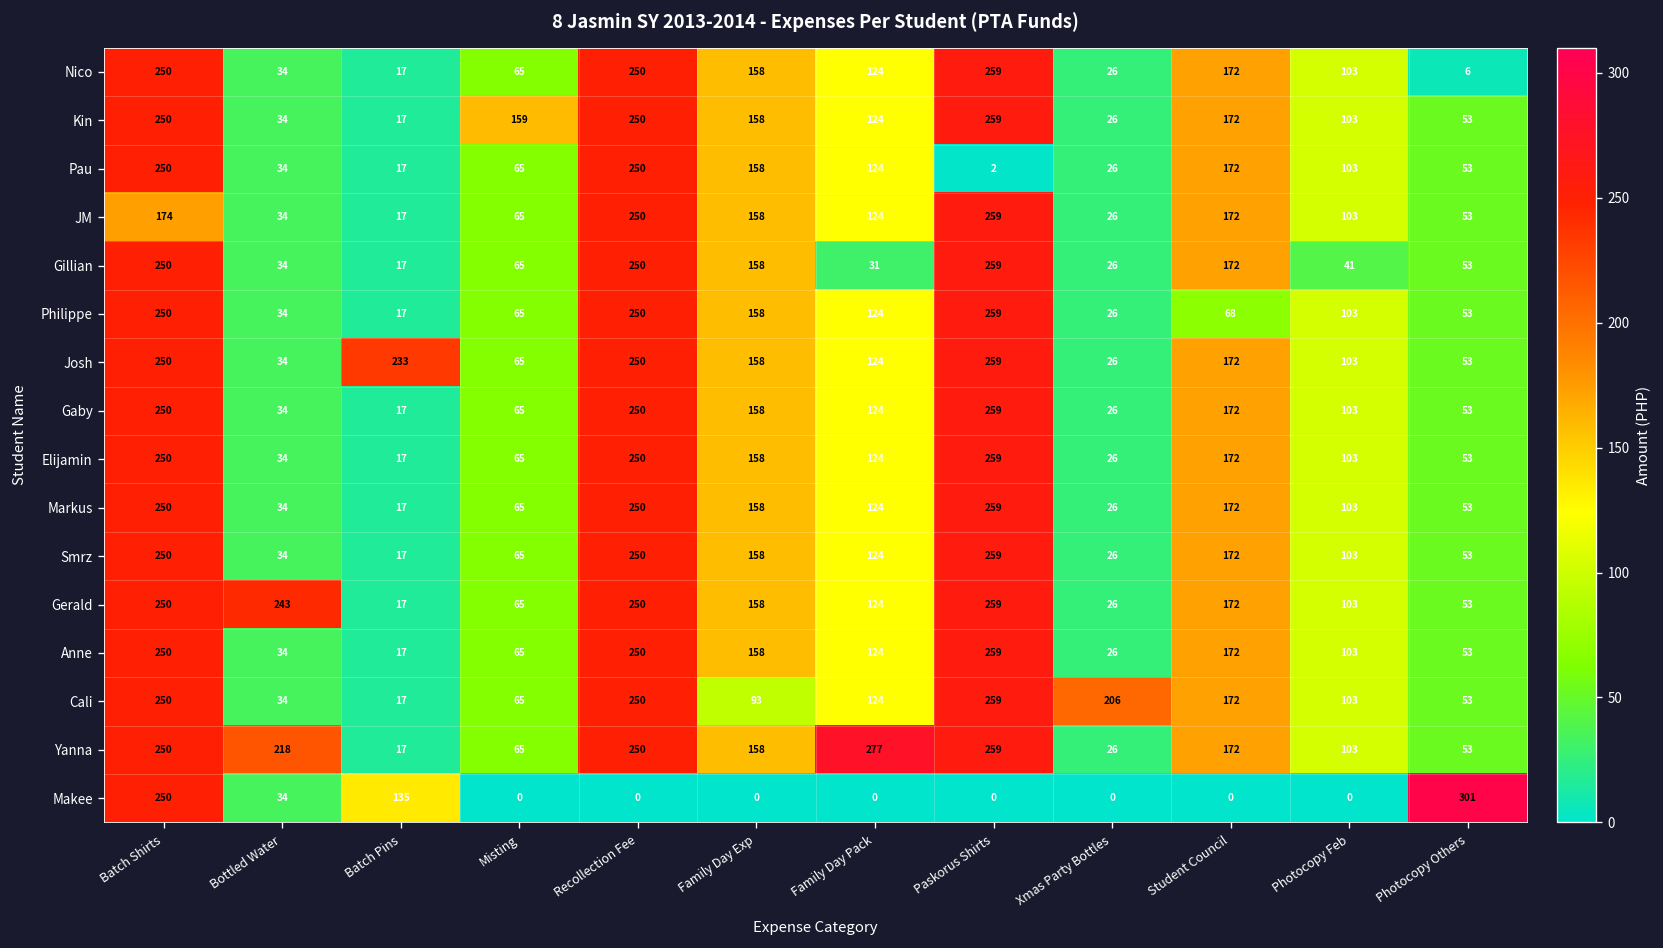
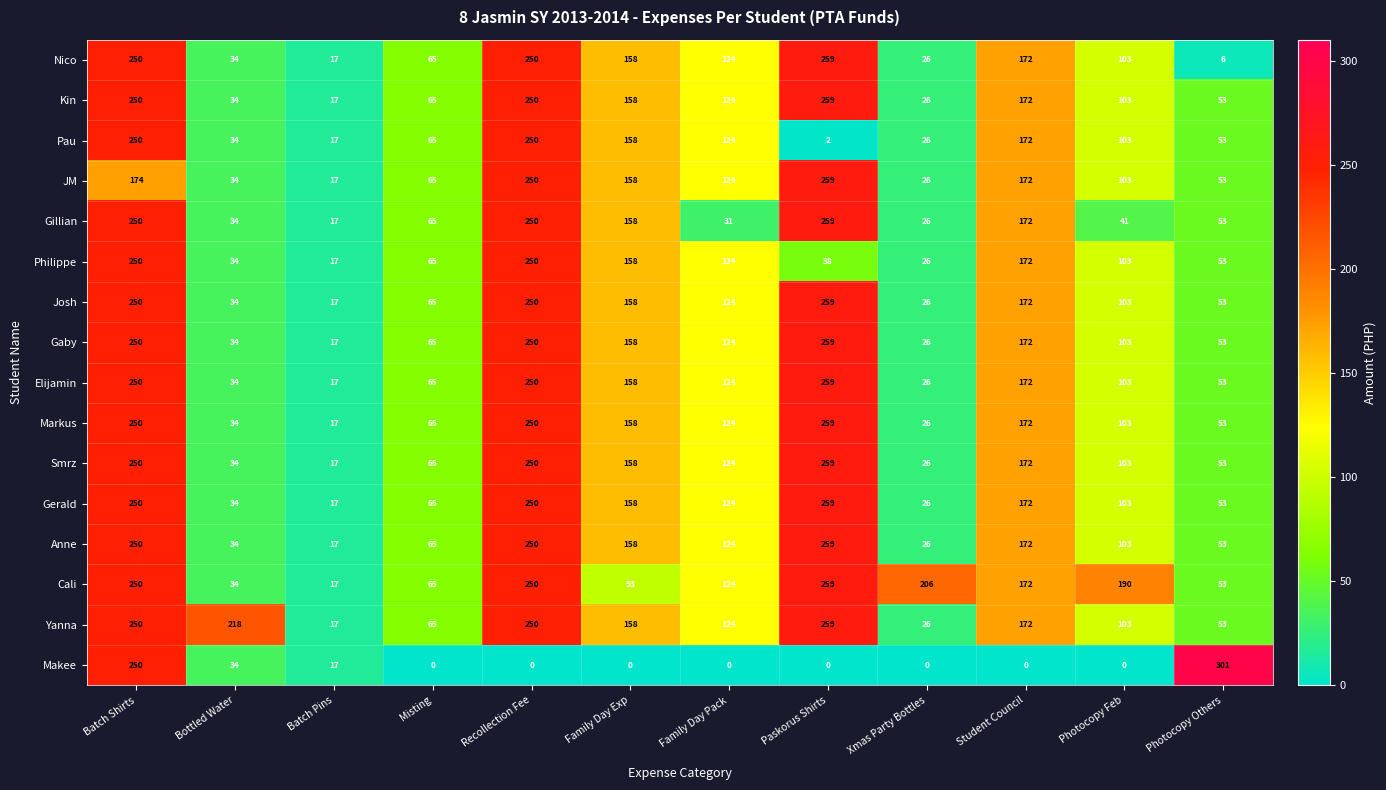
  {
    "Nico": {
      "Batch Shirts": 250,
      "Bottled Water": 34,
      "Batch Pins": 17,
      "Misting": 65,
      "Recollection Fee": 250,
      "Family Day Exp": 158,
      "Family Day Pack": 124,
      "Paskorus Shirts": 259,
      "Xmas Party Bottles": 26,
      "Student Council": 172,
      "Photocopy Feb": 103,
      "Photocopy Others": 6
    },
    "Kin": {
      "Batch Shirts": 250,
      "Bottled Water": 34,
      "Batch Pins": 17,
-     "Misting": 159,
+     "Misting": 65,
      "Recollection Fee": 250,
      "Family Day Exp": 158,
      "Family Day Pack": 124,
      "Paskorus Shirts": 259,
      "Xmas Party Bottles": 26,
      "Student Council": 172,
      "Photocopy Feb": 103,
      "Photocopy Others": 53
    },
    "Pau": {
      "Batch Shirts": 250,
      "Bottled Water": 34,
      "Batch Pins": 17,
      "Misting": 65,
      "Recollection Fee": 250,
      "Family Day Exp": 158,
      "Family Day Pack": 124,
      "Paskorus Shirts": 2,
      "Xmas Party Bottles": 26,
      "Student Council": 172,
      "Photocopy Feb": 103,
      "Photocopy Others": 53
    },
    "JM": {
      "Batch Shirts": 174,
      "Bottled Water": 34,
      "Batch Pins": 17,
      "Misting": 65,
      "Recollection Fee": 250,
      "Family Day Exp": 158,
      "Family Day Pack": 124,
      "Paskorus Shirts": 259,
      "Xmas Party Bottles": 26,
      "Student Council": 172,
      "Photocopy Feb": 103,
      "Photocopy Others": 53
    },
    "Gillian": {
      "Batch Shirts": 250,
      "Bottled Water": 34,
      "Batch Pins": 17,
      "Misting": 65,
      "Recollection Fee": 250,
      "Family Day Exp": 158,
      "Family Day Pack": 31,
      "Paskorus Shirts": 259,
      "Xmas Party Bottles": 26,
      "Student Council": 172,
      "Photocopy Feb": 41,
      "Photocopy Others": 53
    },
    "Philippe": {
      "Batch Shirts": 250,
      "Bottled Water": 34,
      "Batch Pins": 17,
      "Misting": 65,
      "Recollection Fee": 250,
      "Family Day Exp": 158,
      "Family Day Pack": 124,
-     "Paskorus Shirts": 259,
+     "Paskorus Shirts": 58,
      "Xmas Party Bottles": 26,
-     "Student Council": 68,
+     "Student Council": 172,
      "Photocopy Feb": 103,
      "Photocopy Others": 53
    },
    "Josh": {
      "Batch Shirts": 250,
      "Bottled Water": 34,
-     "Batch Pins": 233,
+     "Batch Pins": 17,
      "Misting": 65,
      "Recollection Fee": 250,
      "Family Day Exp": 158,
      "Family Day Pack": 124,
      "Paskorus Shirts": 259,
      "Xmas Party Bottles": 26,
      "Student Council": 172,
      "Photocopy Feb": 103,
      "Photocopy Others": 53
    },
    "Gaby": {
      "Batch Shirts": 250,
      "Bottled Water": 34,
      "Batch Pins": 17,
      "Misting": 65,
      "Recollection Fee": 250,
      "Family Day Exp": 158,
      "Family Day Pack": 124,
      "Paskorus Shirts": 259,
      "Xmas Party Bottles": 26,
      "Student Council": 172,
      "Photocopy Feb": 103,
      "Photocopy Others": 53
    },
    "Elijamin": {
      "Batch Shirts": 250,
      "Bottled Water": 34,
      "Batch Pins": 17,
      "Misting": 65,
      "Recollection Fee": 250,
      "Family Day Exp": 158,
      "Family Day Pack": 124,
      "Paskorus Shirts": 259,
      "Xmas Party Bottles": 26,
      "Student Council": 172,
      "Photocopy Feb": 103,
      "Photocopy Others": 53
    },
    "Markus": {
      "Batch Shirts": 250,
      "Bottled Water": 34,
      "Batch Pins": 17,
      "Misting": 65,
      "Recollection Fee": 250,
      "Family Day Exp": 158,
      "Family Day Pack": 124,
      "Paskorus Shirts": 259,
      "Xmas Party Bottles": 26,
      "Student Council": 172,
      "Photocopy Feb": 103,
      "Photocopy Others": 53
    },
    "Smrz": {
      "Batch Shirts": 250,
      "Bottled Water": 34,
      "Batch Pins": 17,
      "Misting": 65,
      "Recollection Fee": 250,
      "Family Day Exp": 158,
      "Family Day Pack": 124,
      "Paskorus Shirts": 259,
      "Xmas Party Bottles": 26,
      "Student Council": 172,
      "Photocopy Feb": 103,
      "Photocopy Others": 53
    },
    "Gerald": {
      "Batch Shirts": 250,
-     "Bottled Water": 243,
+     "Bottled Water": 34,
      "Batch Pins": 17,
      "Misting": 65,
      "Recollection Fee": 250,
      "Family Day Exp": 158,
      "Family Day Pack": 124,
      "Paskorus Shirts": 259,
      "Xmas Party Bottles": 26,
      "Student Council": 172,
      "Photocopy Feb": 103,
      "Photocopy Others": 53
    },
    "Anne": {
      "Batch Shirts": 250,
      "Bottled Water": 34,
      "Batch Pins": 17,
      "Misting": 65,
      "Recollection Fee": 250,
      "Family Day Exp": 158,
      "Family Day Pack": 124,
      "Paskorus Shirts": 259,
      "Xmas Party Bottles": 26,
      "Student Council": 172,
      "Photocopy Feb": 103,
      "Photocopy Others": 53
    },
    "Cali": {
      "Batch Shirts": 250,
      "Bottled Water": 34,
      "Batch Pins": 17,
      "Misting": 65,
      "Recollection Fee": 250,
      "Family Day Exp": 93,
      "Family Day Pack": 124,
      "Paskorus Shirts": 259,
      "Xmas Party Bottles": 206,
      "Student Council": 172,
-     "Photocopy Feb": 103,
+     "Photocopy Feb": 190,
      "Photocopy Others": 53
    },
    "Yanna": {
      "Batch Shirts": 250,
      "Bottled Water": 218,
      "Batch Pins": 17,
      "Misting": 65,
      "Recollection Fee": 250,
      "Family Day Exp": 158,
-     "Family Day Pack": 277,
+     "Family Day Pack": 124,
      "Paskorus Shirts": 259,
      "Xmas Party Bottles": 26,
      "Student Council": 172,
      "Photocopy Feb": 103,
      "Photocopy Others": 53
    },
    "Makee": {
      "Batch Shirts": 250,
      "Bottled Water": 34,
-     "Batch Pins": 135,
+     "Batch Pins": 17,
      "Misting": 0,
      "Recollection Fee": 0,
      "Family Day Exp": 0,
      "Family Day Pack": 0,
      "Paskorus Shirts": 0,
      "Xmas Party Bottles": 0,
      "Student Council": 0,
      "Photocopy Feb": 0,
      "Photocopy Others": 301
    }
  }
